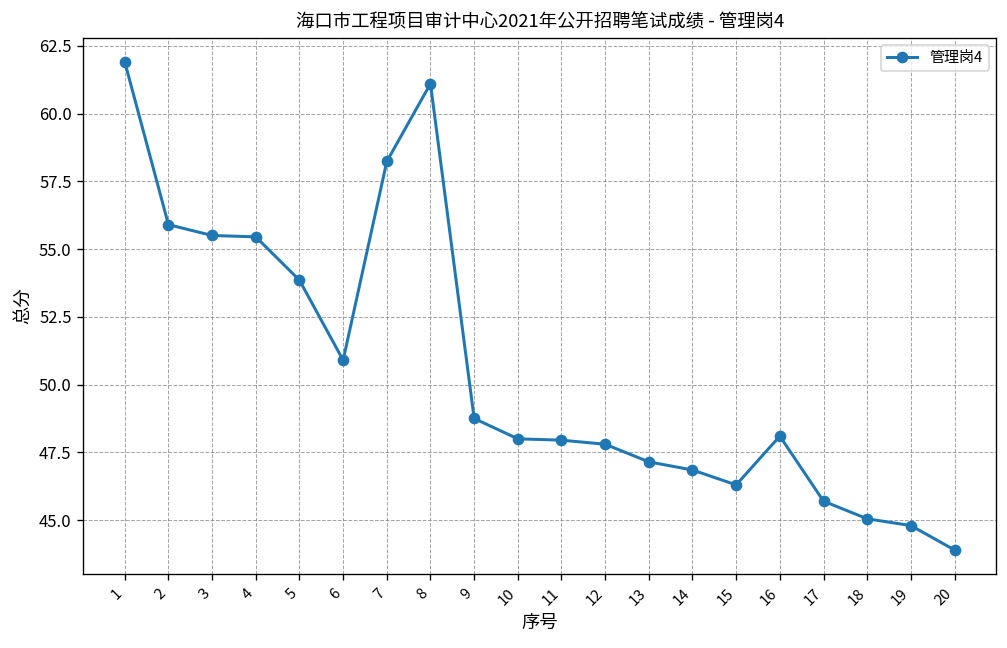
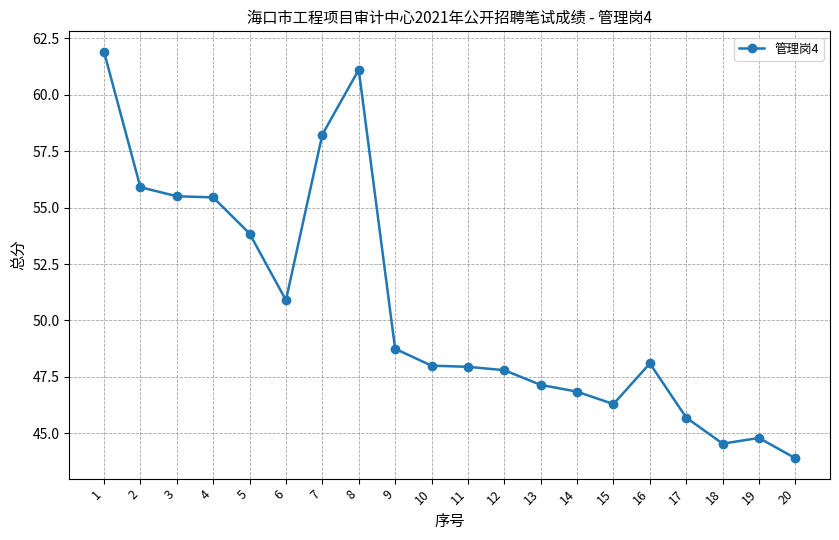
  {
    "1": 61.9,
    "2": 55.9,
    "3": 55.5,
    "4": 55.5,
    "5": 53.9,
    "6": 50.9,
    "7": 58.2,
    "8": 61.1,
    "9": 48.8,
    "10": 48.0,
    "11": 48.0,
    "12": 47.8,
    "13": 47.2,
    "14": 46.9,
    "15": 46.3,
    "16": 48.1,
    "17": 45.7,
-   "18": 45.1,
+   "18": 44.6,
    "19": 44.8,
    "20": 43.9
  }
